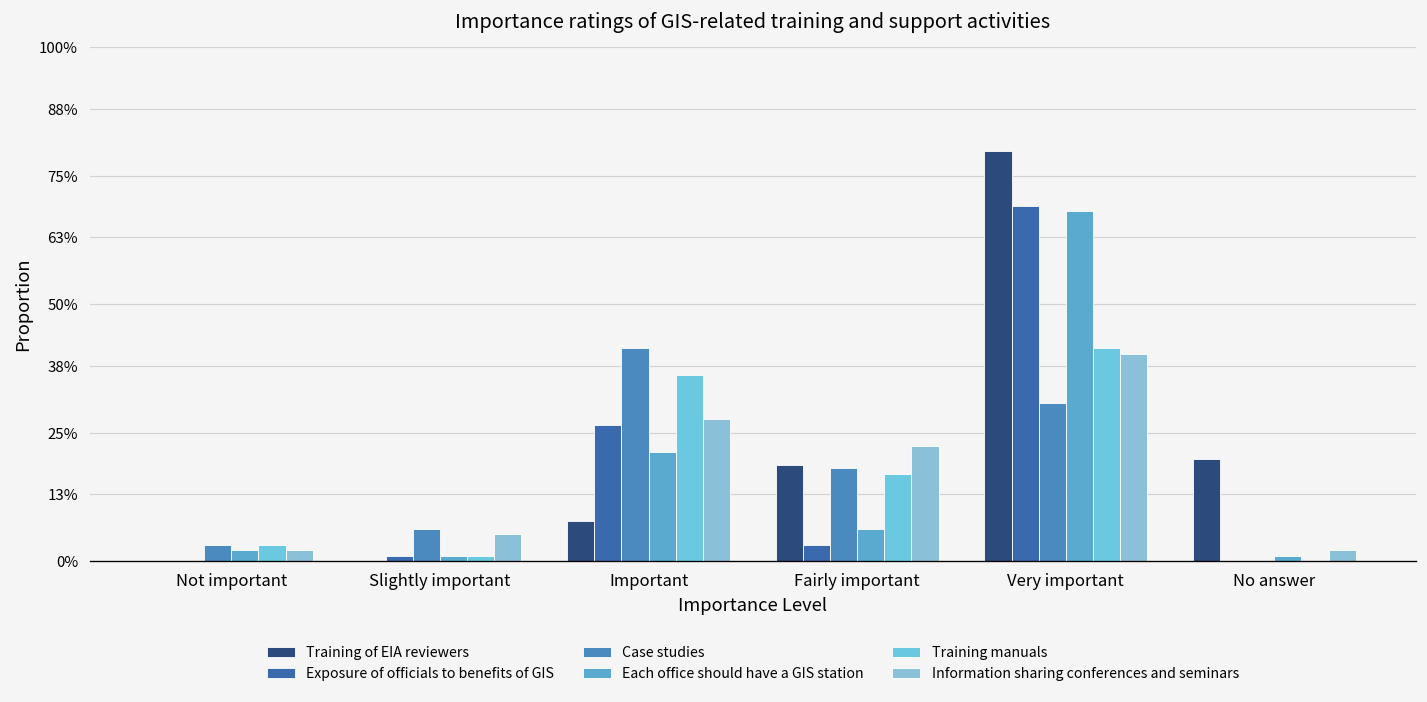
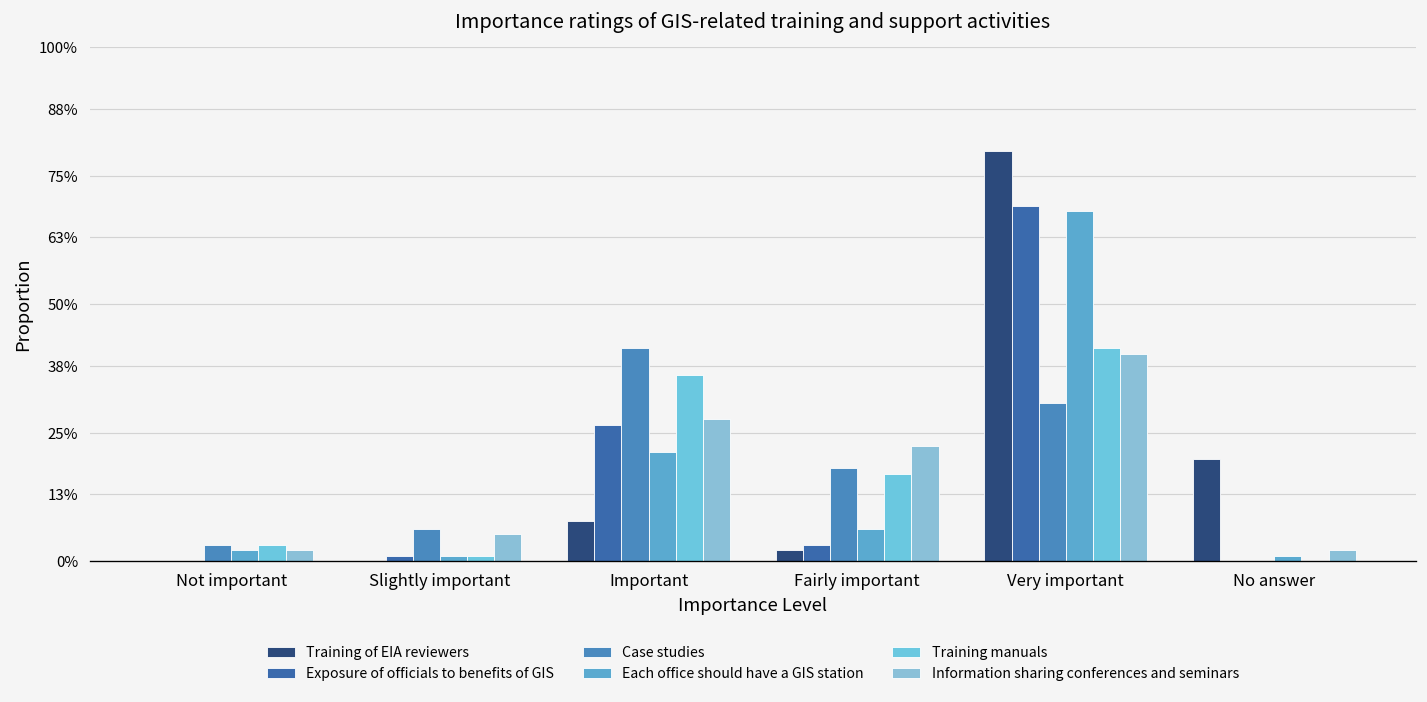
  {
    "Training of EIA reviewers": {
      "Not important": "0%",
      "Slightly important": "0%",
      "Important": "8%",
-     "Fairly important": "19%",
+     "Fairly important": "2%",
      "Very important": "80%",
      "No answer": "20%"
    }
  }
